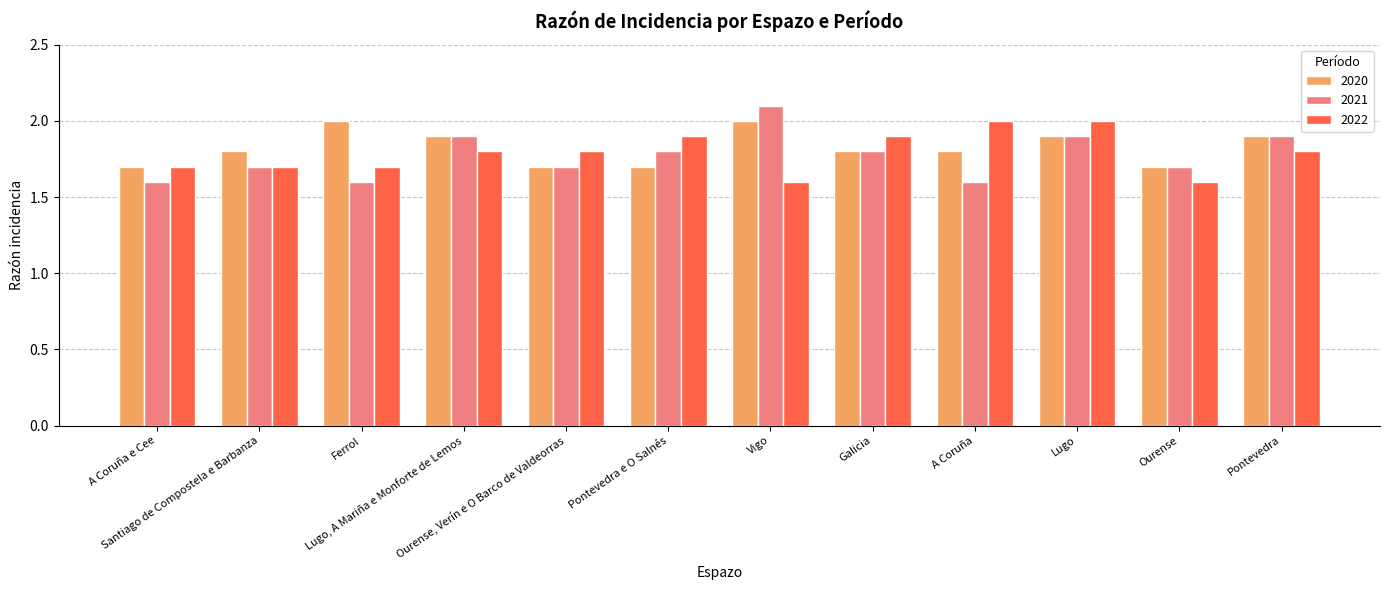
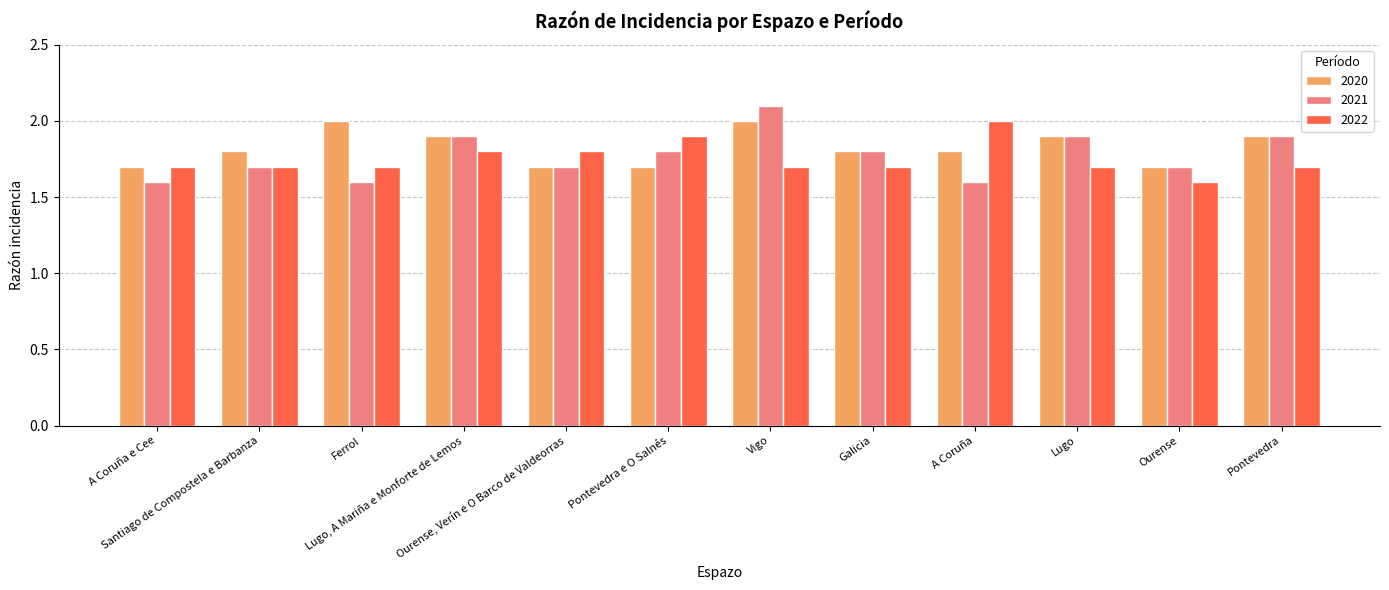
  {
    "2022": {
      "A Coruña e Cee": 1.7,
      "Santiago de Compostela e Barbanza": 1.7,
      "Ferrol": 1.7,
      "Lugo, A Mariña e Monforte de Lemos": 1.8,
      "Ourense, Verín e O Barco de Valdeorras": 1.8,
      "Pontevedra e O Salnés": 1.9,
-     "Vigo": 1.6,
-     "Galicia": 1.9,
+     "Vigo": 1.7,
+     "Galicia": 1.7,
      "A Coruña": 2.0,
-     "Lugo": 2.0,
+     "Lugo": 1.7,
      "Ourense": 1.6,
-     "Pontevedra": 1.8
+     "Pontevedra": 1.7
    }
  }
